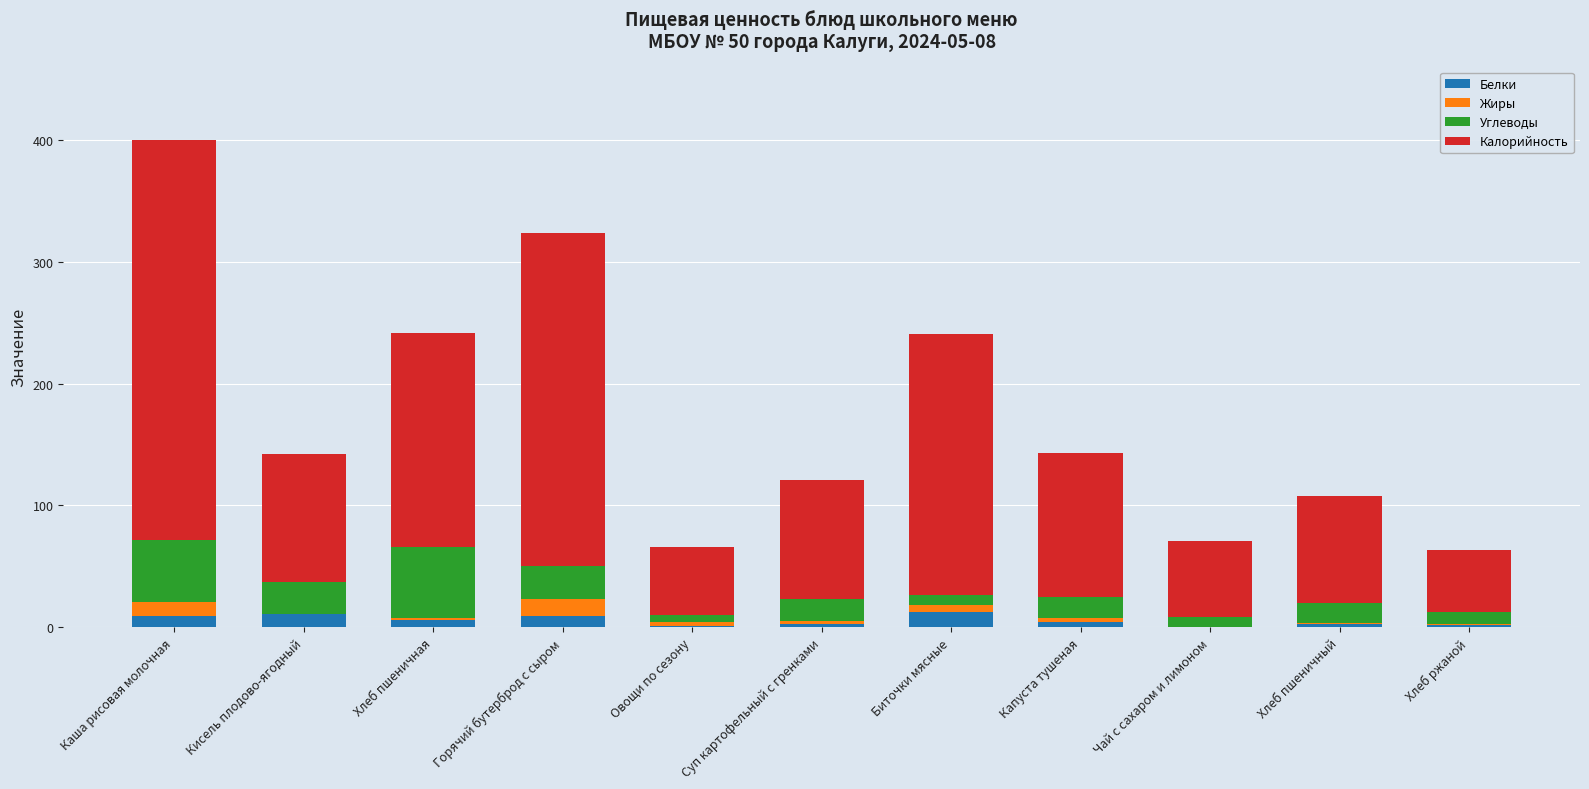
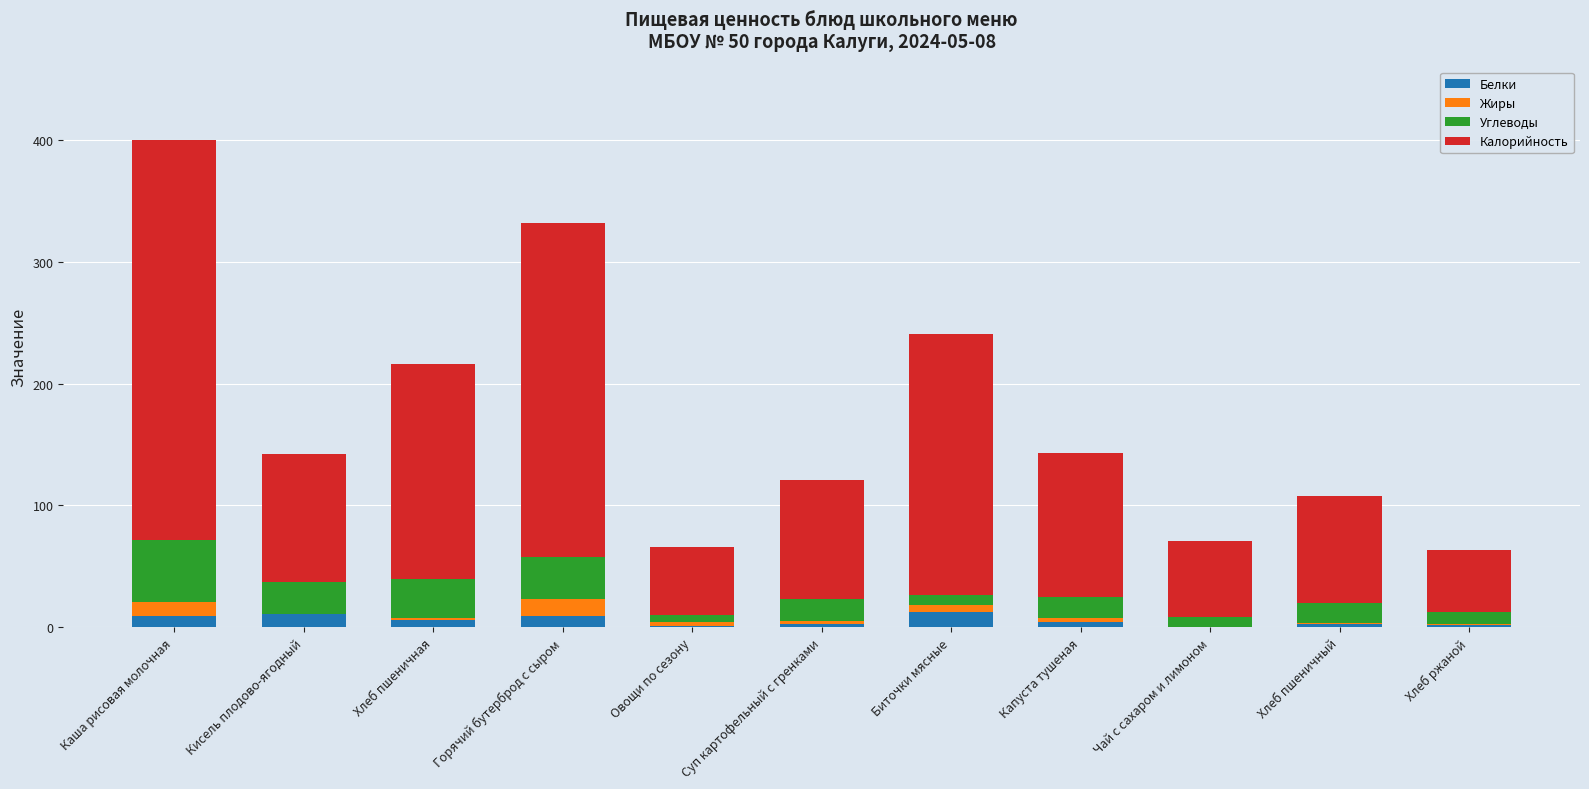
  {
    "Белки": {
      "Каша рисовая молочная": 10,
      "Кисель плодово-ягодный": 11,
      "Хлеб пшеничная": 6,
      "Горячий бутерброд с сыром": 9,
      "Суп картофельный с гренками": 3,
      "Биточки мясные": 13,
      "Капуста тушеная": 4,
      "Хлеб пшеничный": 3
    },
    "Жиры": {
      "Каша рисовая молочная": 11,
      "Кисель плодово-ягодный": 0,
      "Горячий бутерброд с сыром": 15,
      "Овощи по сезону": 3,
      "Суп картофельный с гренками": 3,
      "Биточки мясные": 6,
      "Капуста тушеная": 4
    },
    "Углеводы": {
      "Каша рисовая молочная": 51,
      "Кисель плодово-ягодный": 26,
-     "Хлеб пшеничная": 58,
-     "Горячий бутерброд с сыром": 27,
+     "Хлеб пшеничная": 33,
+     "Горячий бутерброд с сыром": 34,
      "Овощи по сезону": 6,
      "Суп картофельный с гренками": 18,
      "Биточки мясные": 8,
      "Капуста тушеная": 17,
      "Чай с сахаром и лимоном": 9,
      "Хлеб пшеничный": 16,
      "Хлеб ржаной": 10
    },
    "Калорийность": {
      "Каша рисовая молочная": 329,
      "Кисель плодово-ягодный": 105,
      "Хлеб пшеничная": 176,
      "Горячий бутерброд с сыром": 274,
      "Овощи по сезону": 56,
      "Суп картофельный с гренками": 98,
      "Биточки мясные": 214,
      "Капуста тушеная": 118,
      "Чай с сахаром и лимоном": 62,
      "Хлеб пшеничный": 88,
      "Хлеб ржаной": 51
    }
  }
